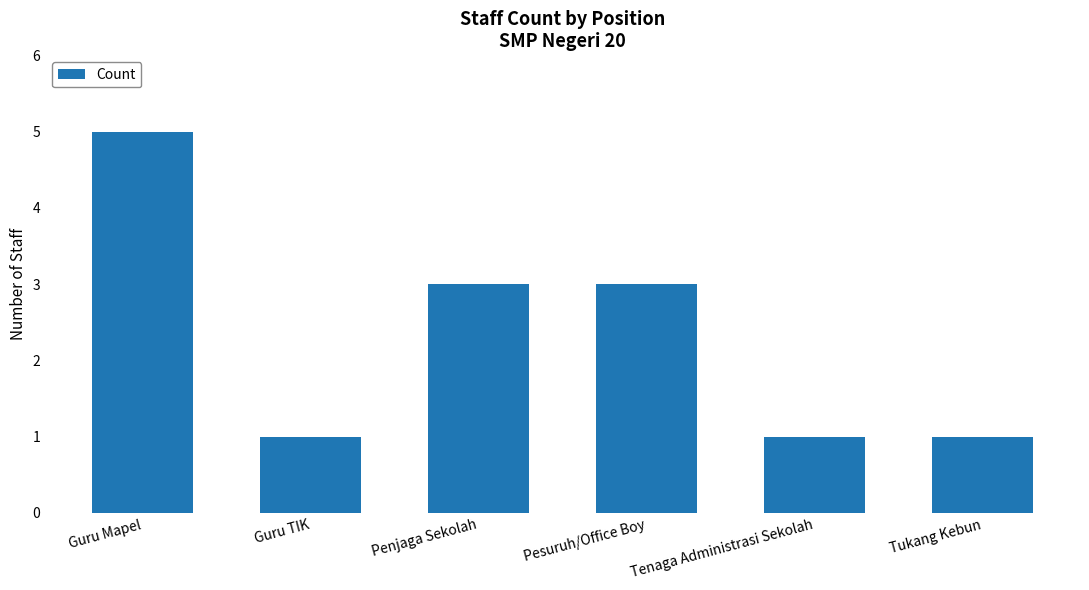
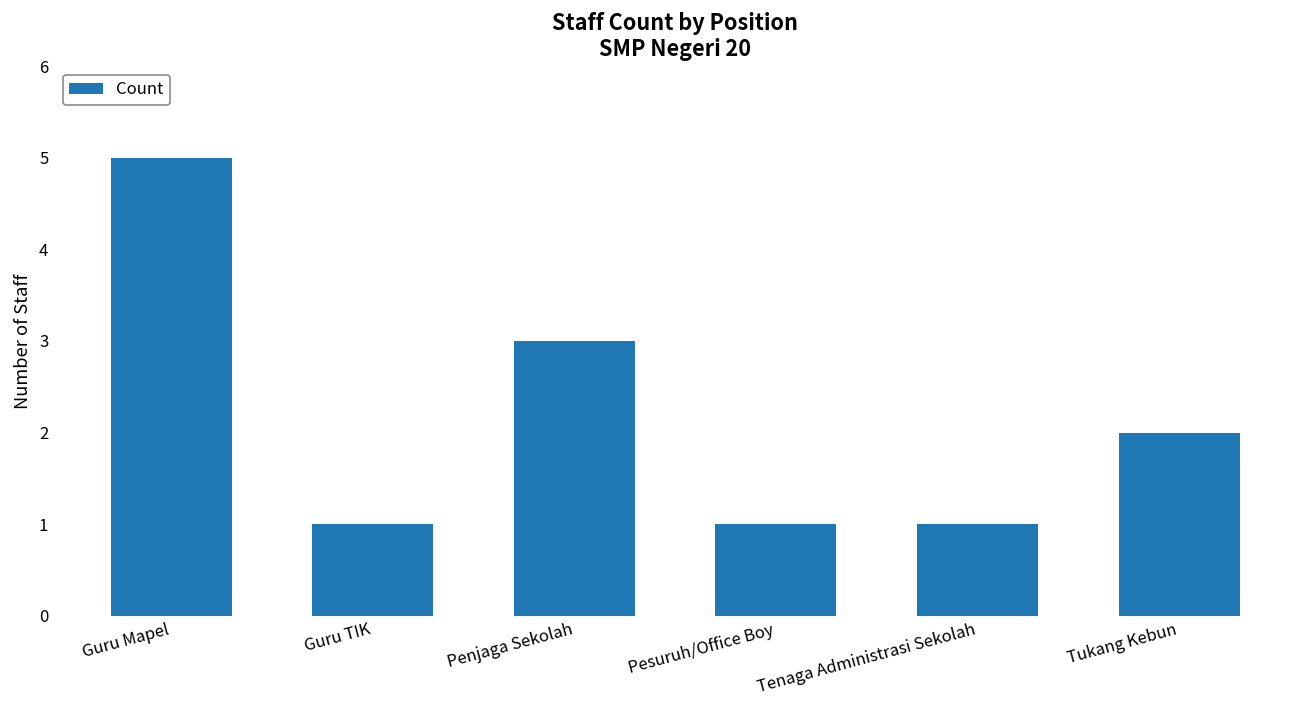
  {
    "Guru Mapel": 5,
    "Guru TIK": 1,
    "Penjaga Sekolah": 3,
-   "Pesuruh/Office Boy": 3,
+   "Pesuruh/Office Boy": 1,
    "Tenaga Administrasi Sekolah": 1,
-   "Tukang Kebun": 1
+   "Tukang Kebun": 2
  }
